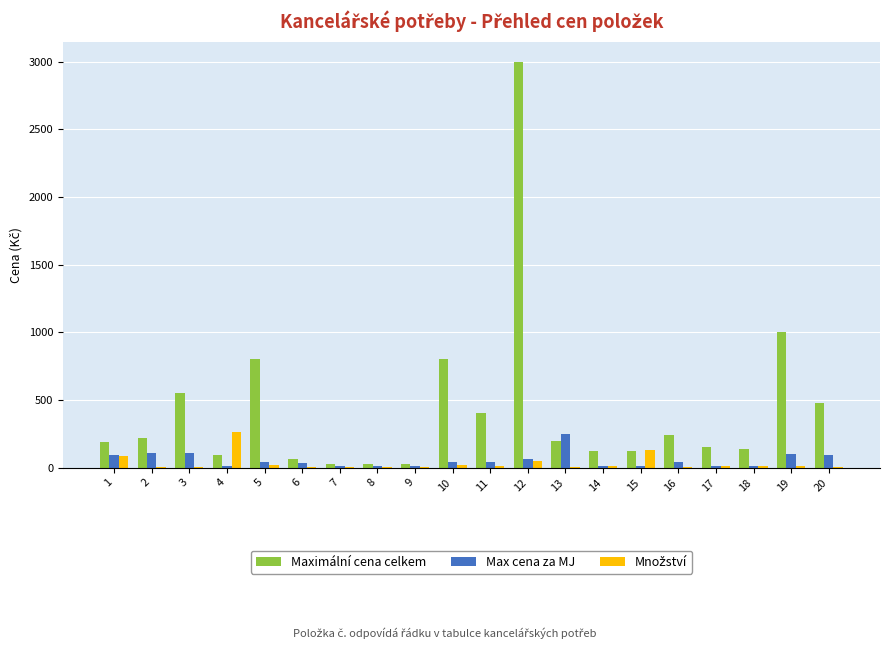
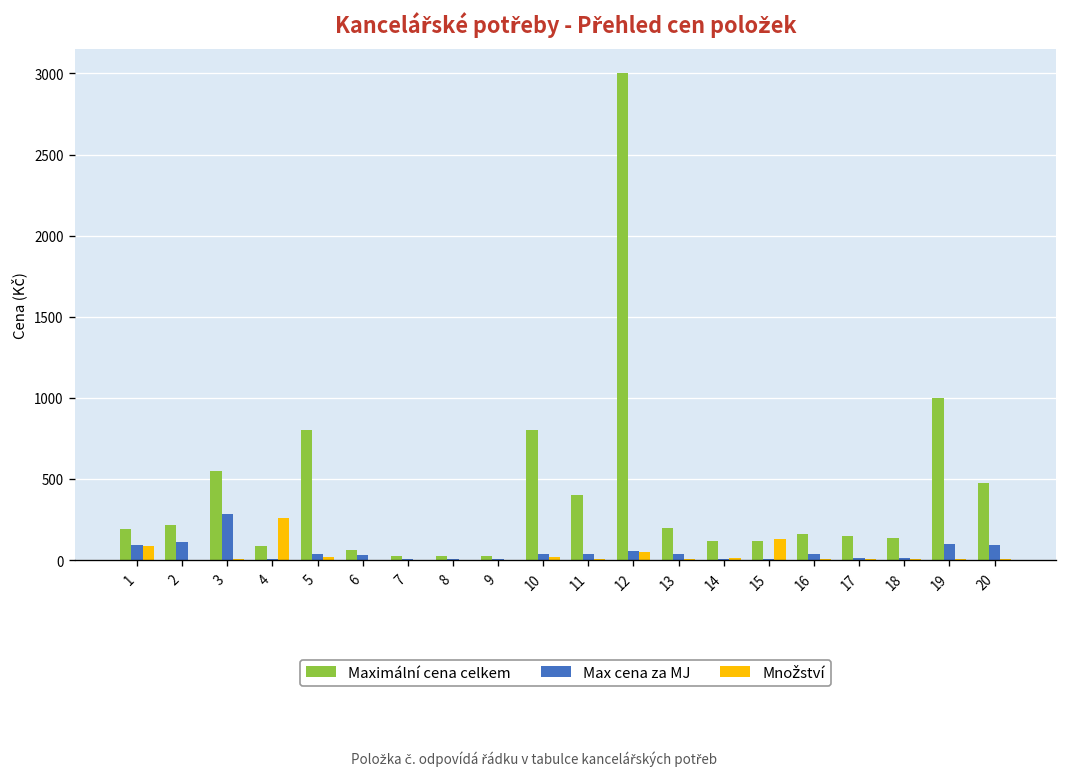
  {
    "Maximální cena celkem": {
      "1": 190,
      "2": 220,
      "3": 550,
      "4": 90,
      "5": 800,
      "6": 60,
      "7": 30,
      "8": 30,
      "9": 30,
      "10": 800,
      "11": 400,
      "12": 3000,
      "13": 200,
      "14": 120,
      "15": 120,
-     "16": 240,
+     "16": 170,
      "17": 150,
      "18": 140,
      "19": 1000,
      "20": 480
    },
    "Max cena za MJ": {
      "1": 100,
      "2": 110,
-     "3": 110,
+     "3": 290,
      "5": 40,
      "6": 30,
      "10": 40,
      "11": 40,
      "12": 60,
-     "13": 250,
+     "13": 40,
      "16": 40,
      "19": 100,
      "20": 100
    },
    "Množství": {
      "1": 90,
      "4": 260,
      "5": 20,
      "10": 20,
      "12": 50,
      "15": 130
    }
  }
